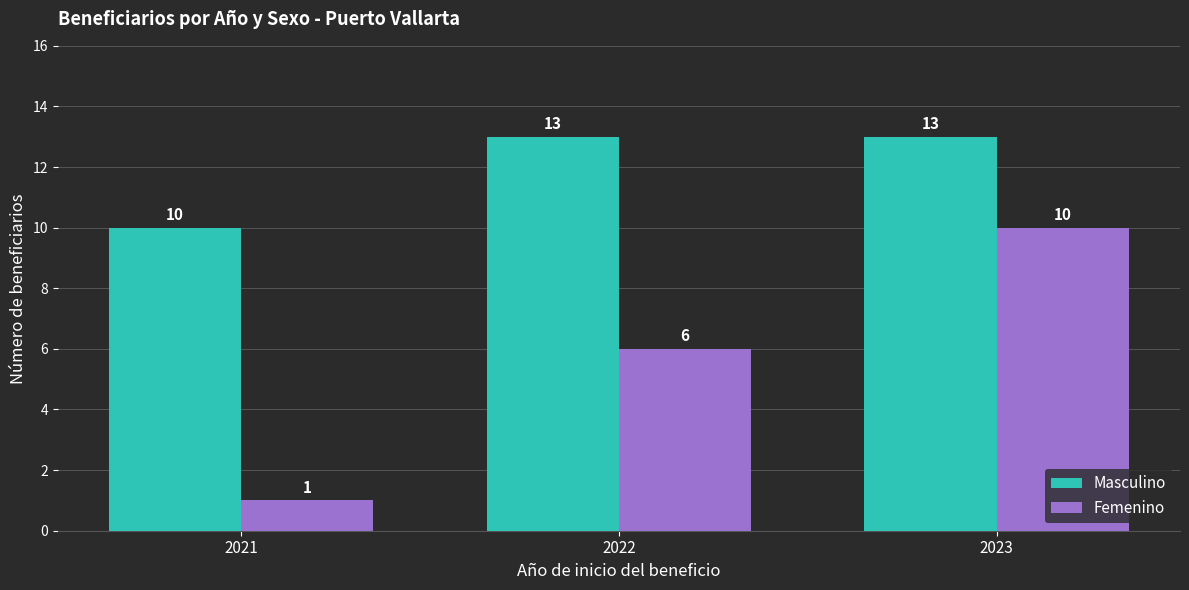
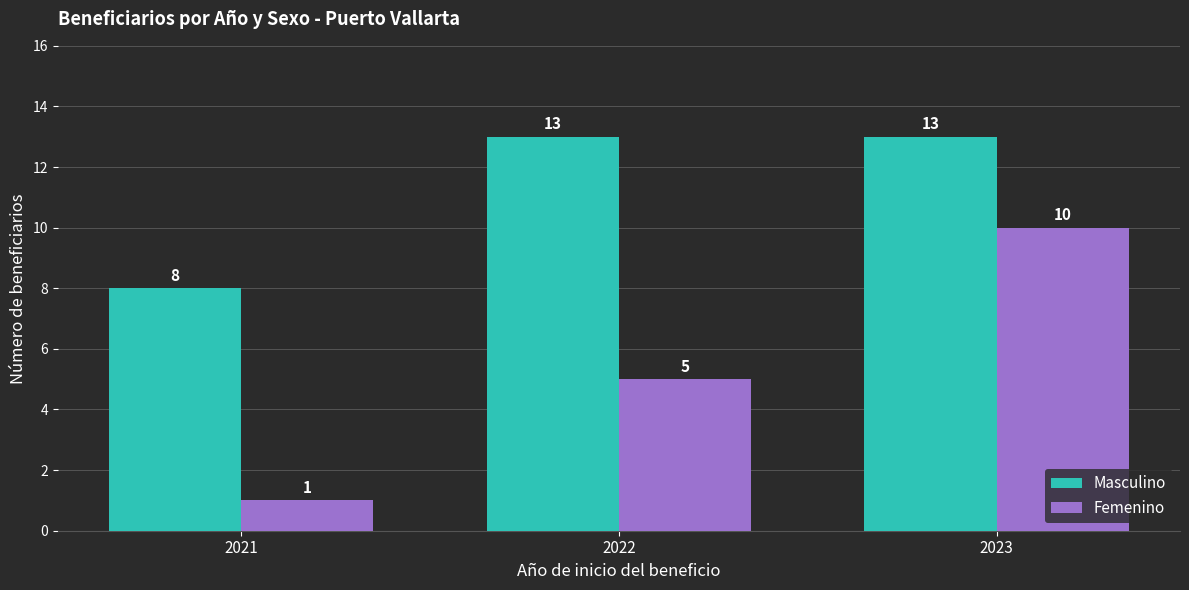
  {
    "Masculino": {
-     "2021": 10,
+     "2021": 8,
      "2022": 13,
      "2023": 13
    },
    "Femenino": {
      "2021": 1,
-     "2022": 6,
+     "2022": 5,
      "2023": 10
    }
  }
